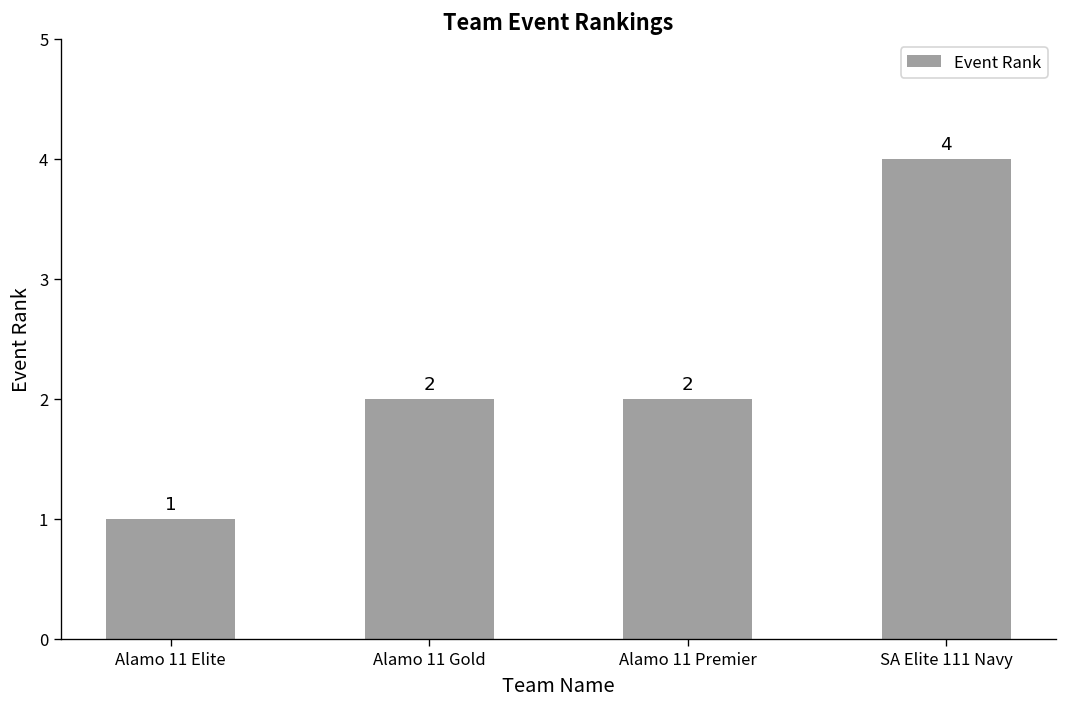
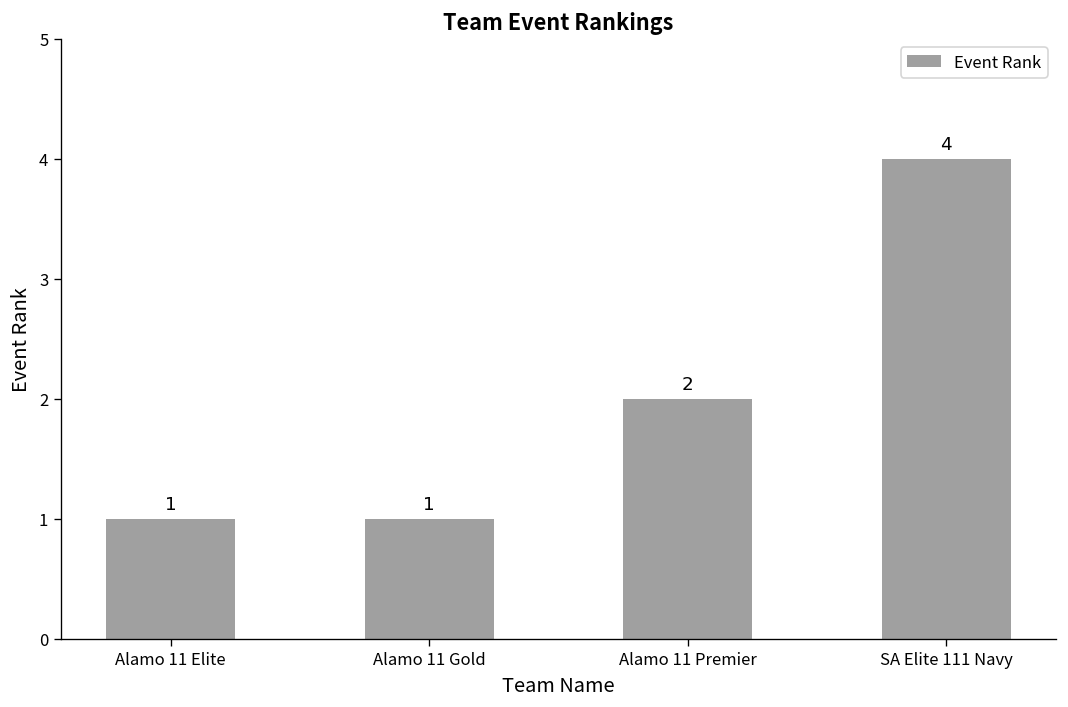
  {
    "Alamo 11 Elite": 1,
-   "Alamo 11 Gold": 2,
+   "Alamo 11 Gold": 1,
    "Alamo 11 Premier": 2,
    "SA Elite 111 Navy": 4
  }
